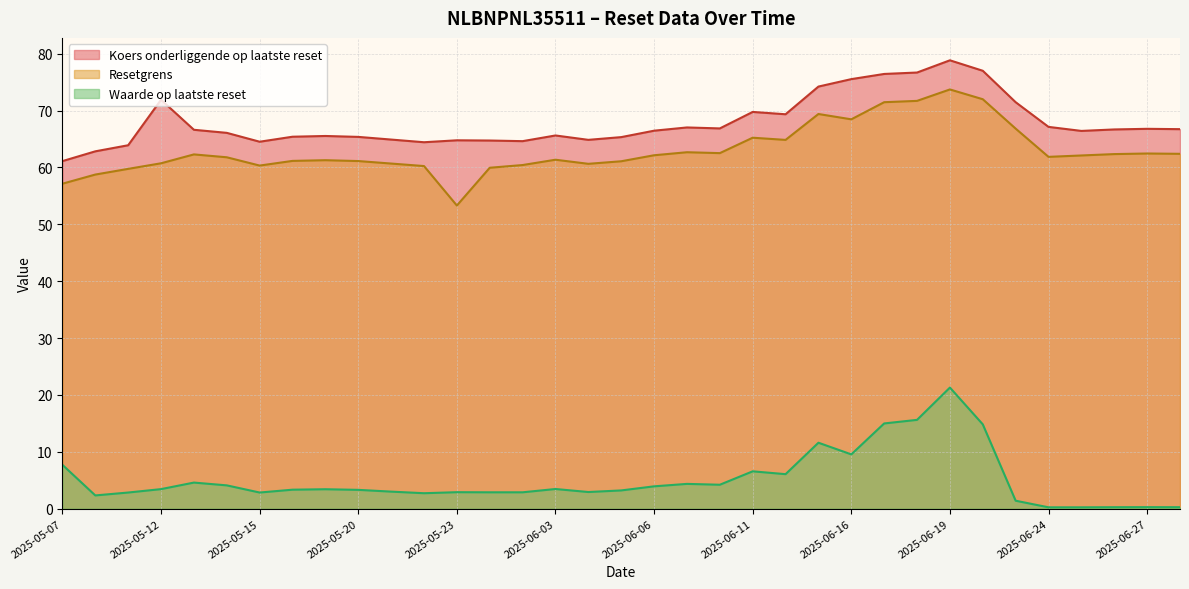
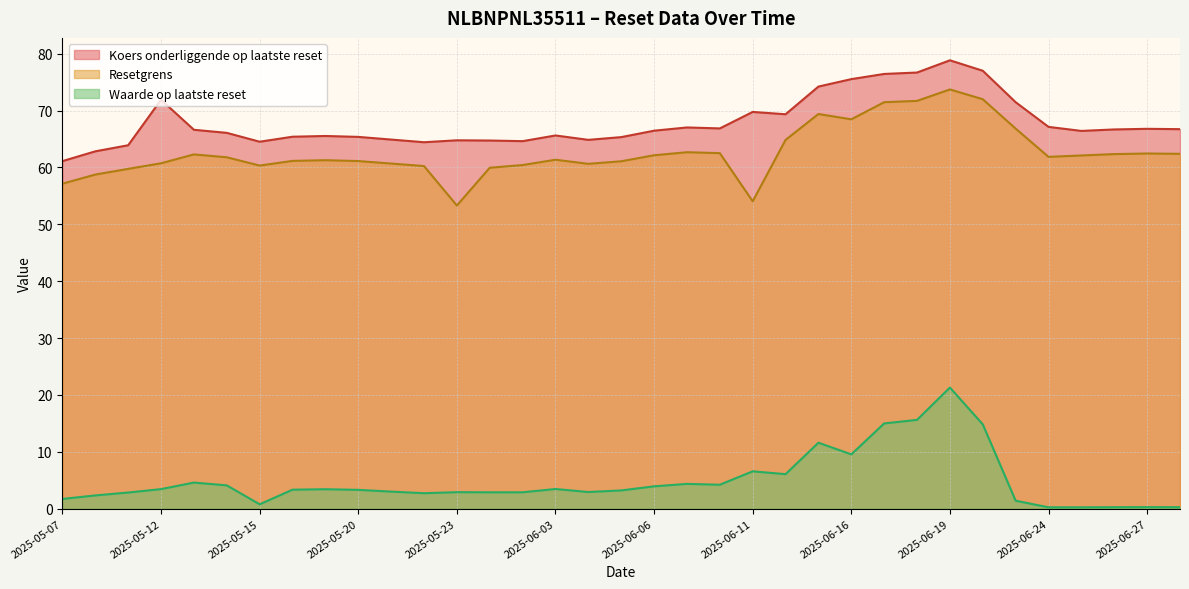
  {
    "Koers onderliggende op laatste reset": {
      "2025-05-07": 61,
      "2025-05-15": 65,
      "2025-05-20": 65,
      "2025-05-23": 65,
      "2025-06-03": 66,
      "2025-06-06": 66,
      "2025-06-11": 70,
      "2025-06-16": 76,
      "2025-06-19": 79,
      "2025-06-24": 67,
      "2025-06-27": 67
    },
    "Resetgrens": {
      "2025-05-07": 57,
      "2025-05-12": 61,
      "2025-05-15": 60,
      "2025-05-20": 61,
      "2025-05-23": 53,
      "2025-06-03": 61,
      "2025-06-06": 62,
-     "2025-06-11": 65,
+     "2025-06-11": 54,
      "2025-06-16": 68,
      "2025-06-19": 74,
      "2025-06-24": 62,
      "2025-06-27": 62
    },
    "Waarde op laatste reset": {
-     "2025-05-07": 8,
+     "2025-05-07": 2,
      "2025-05-12": 3,
-     "2025-05-15": 3,
+     "2025-05-15": 1,
      "2025-05-20": 3,
      "2025-05-23": 3,
      "2025-06-03": 3,
      "2025-06-06": 4,
      "2025-06-11": 7,
      "2025-06-16": 10,
      "2025-06-19": 21,
      "2025-06-24": 0,
      "2025-06-27": 0
    }
  }
